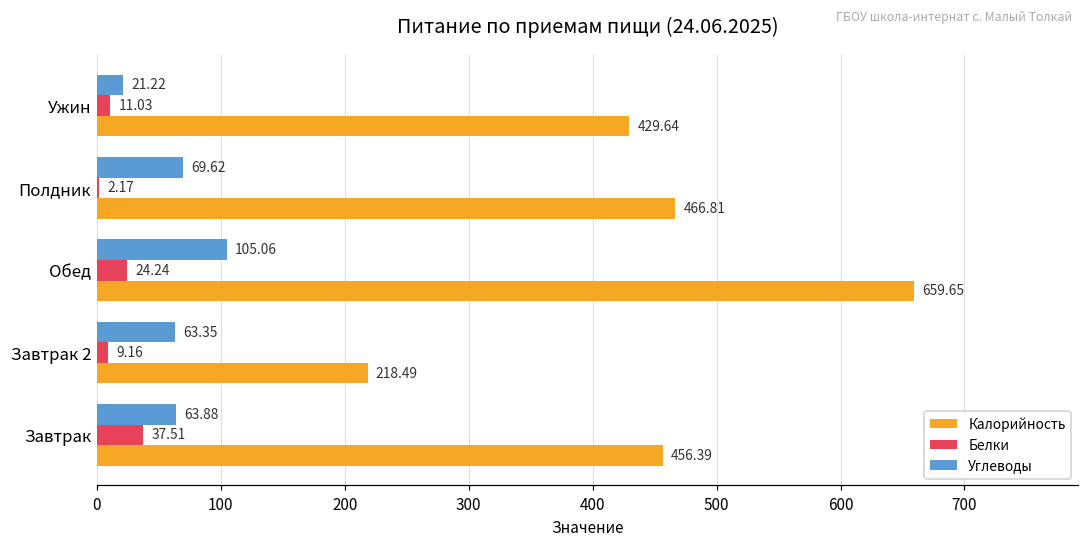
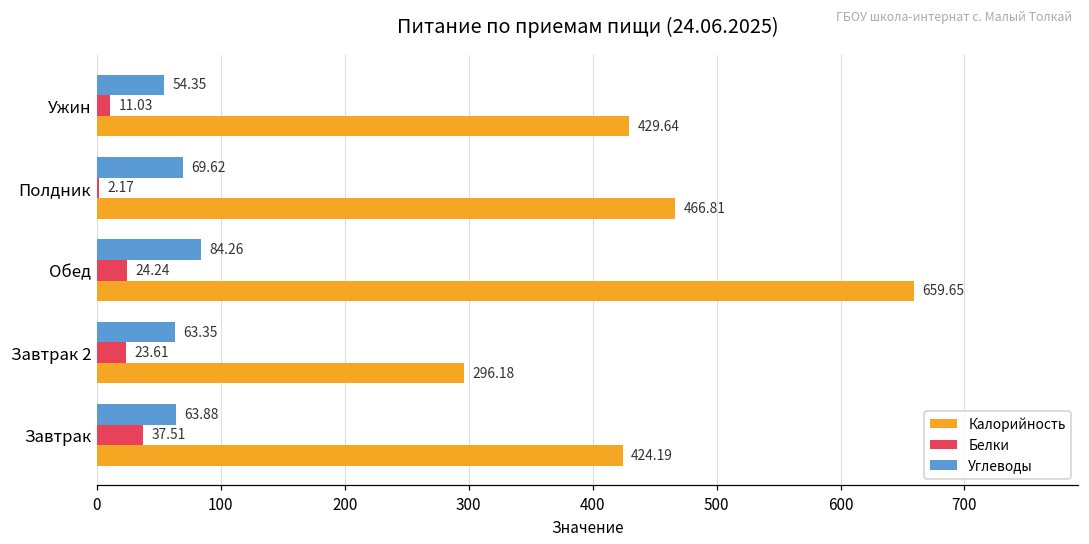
  {
    "Калорийность": {
      "Ужин": 429.64,
      "Полдник": 466.81,
      "Обед": 659.65,
-     "Завтрак 2": 218.49,
-     "Завтрак": 456.39
+     "Завтрак 2": 296.18,
+     "Завтрак": 424.19
    },
    "Белки": {
      "Ужин": 11.03,
      "Полдник": 2.17,
      "Обед": 24.24,
-     "Завтрак 2": 9.16,
+     "Завтрак 2": 23.61,
      "Завтрак": 37.51
    },
    "Углеводы": {
-     "Ужин": 21.22,
+     "Ужин": 54.35,
      "Полдник": 69.62,
-     "Обед": 105.06,
+     "Обед": 84.26,
      "Завтрак 2": 63.35,
      "Завтрак": 63.88
    }
  }
